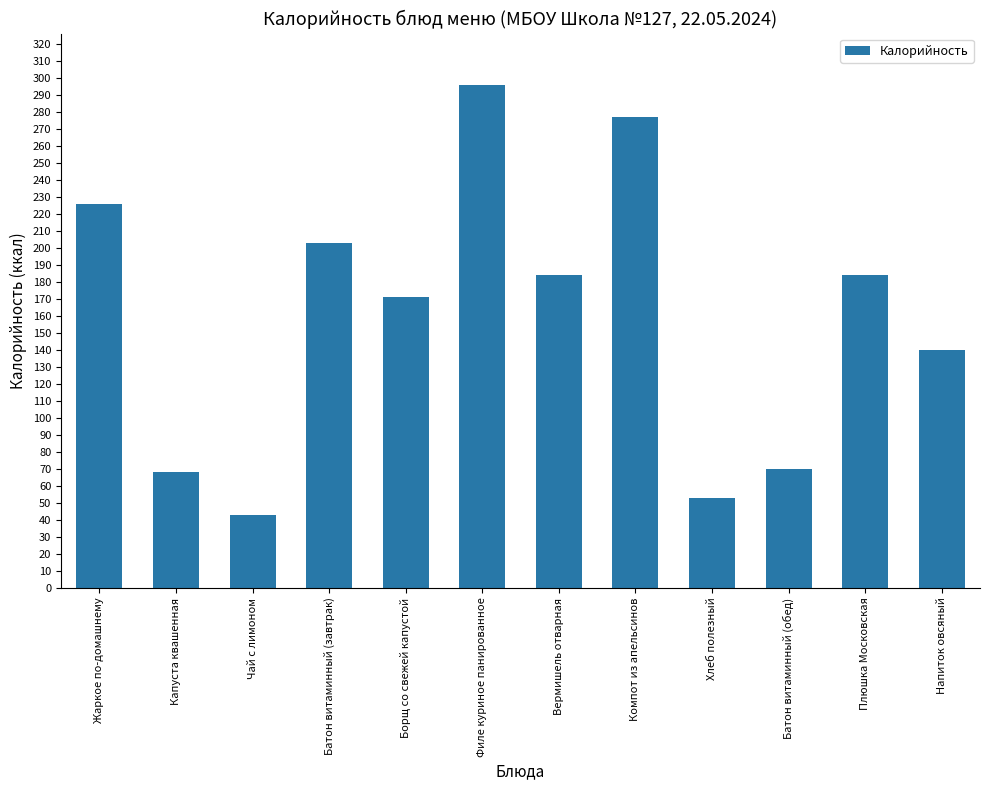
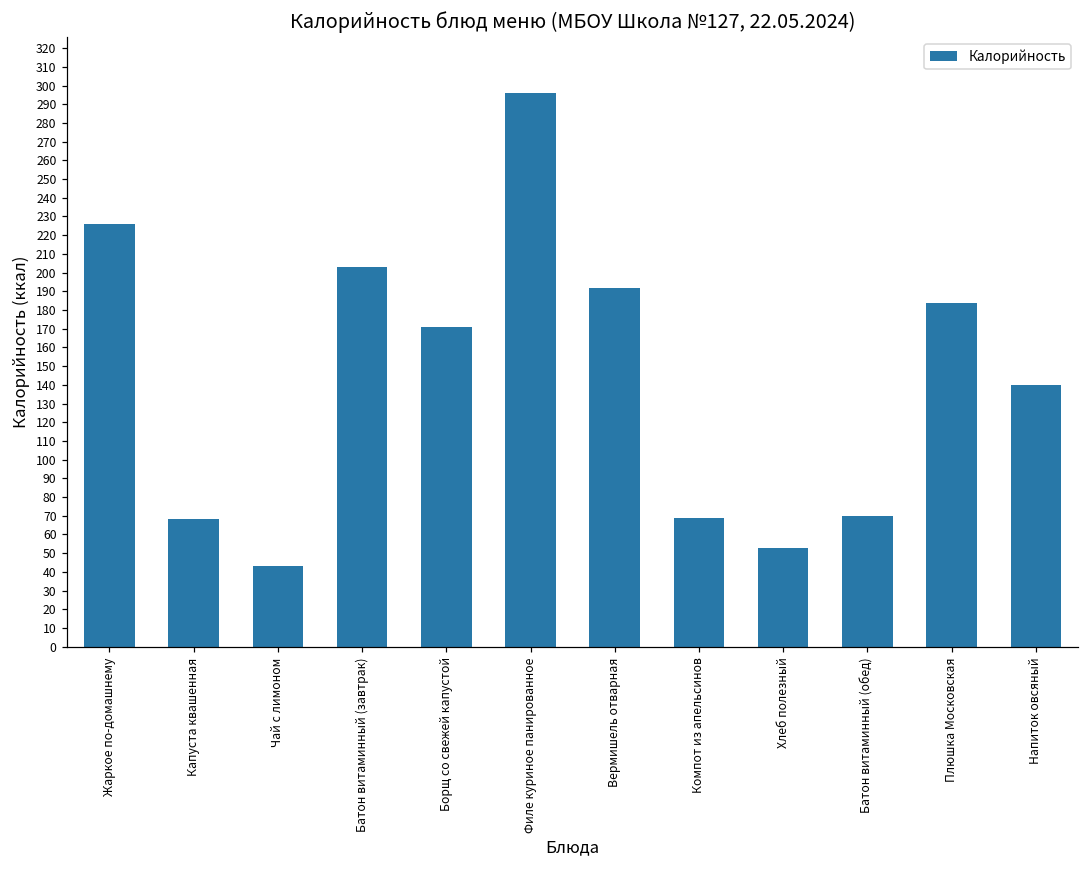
  {
    "Жаркое по-домашнему": 226,
    "Капуста квашенная": 68,
    "Чай с лимоном": 43,
    "Батон витаминный (завтрак)": 203,
    "Борщ со свежей капустой": 171,
    "Филе куриное панированное": 296,
-   "Вермишель отварная": 184,
-   "Компот из апельсинов": 277,
+   "Вермишель отварная": 192,
+   "Компот из апельсинов": 69,
    "Хлеб полезный": 53,
    "Батон витаминный (обед)": 70,
    "Плюшка Московская": 184,
    "Напиток овсяный": 140
  }
